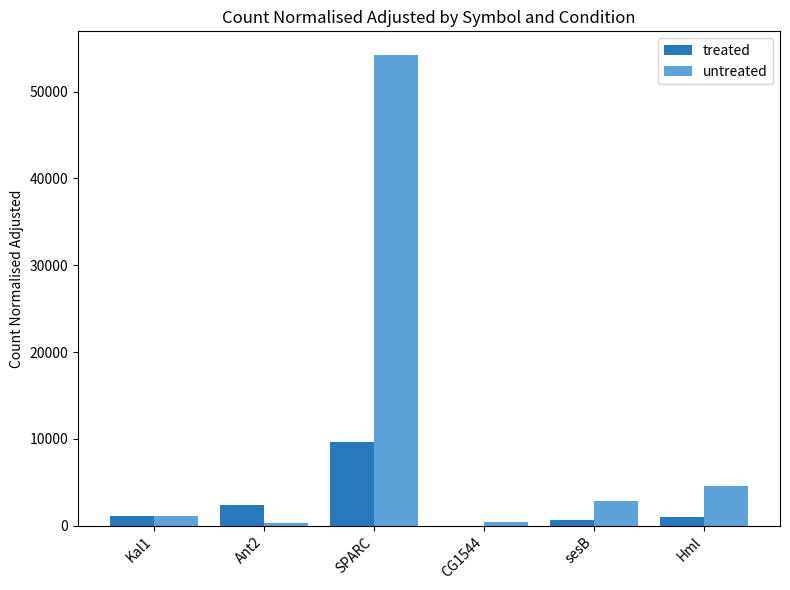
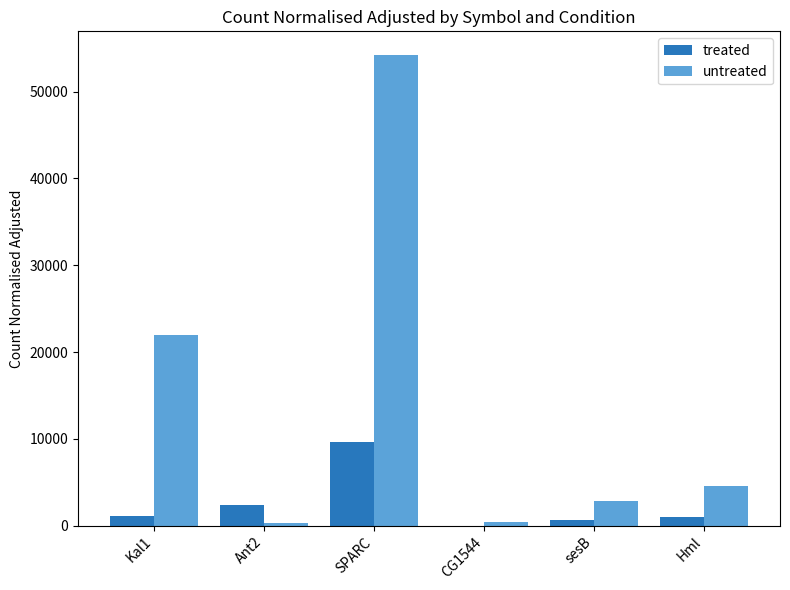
  {
    "treated": {
      "Kal1": 1000,
      "Ant2": 2000,
      "SPARC": 10000,
      "sesB": 1000,
      "Hml": 1000
    },
    "untreated": {
-     "Kal1": 1000,
+     "Kal1": 22000,
      "Ant2": 0,
      "SPARC": 54000,
      "CG1544": 0,
      "sesB": 3000,
      "Hml": 5000
    }
  }
